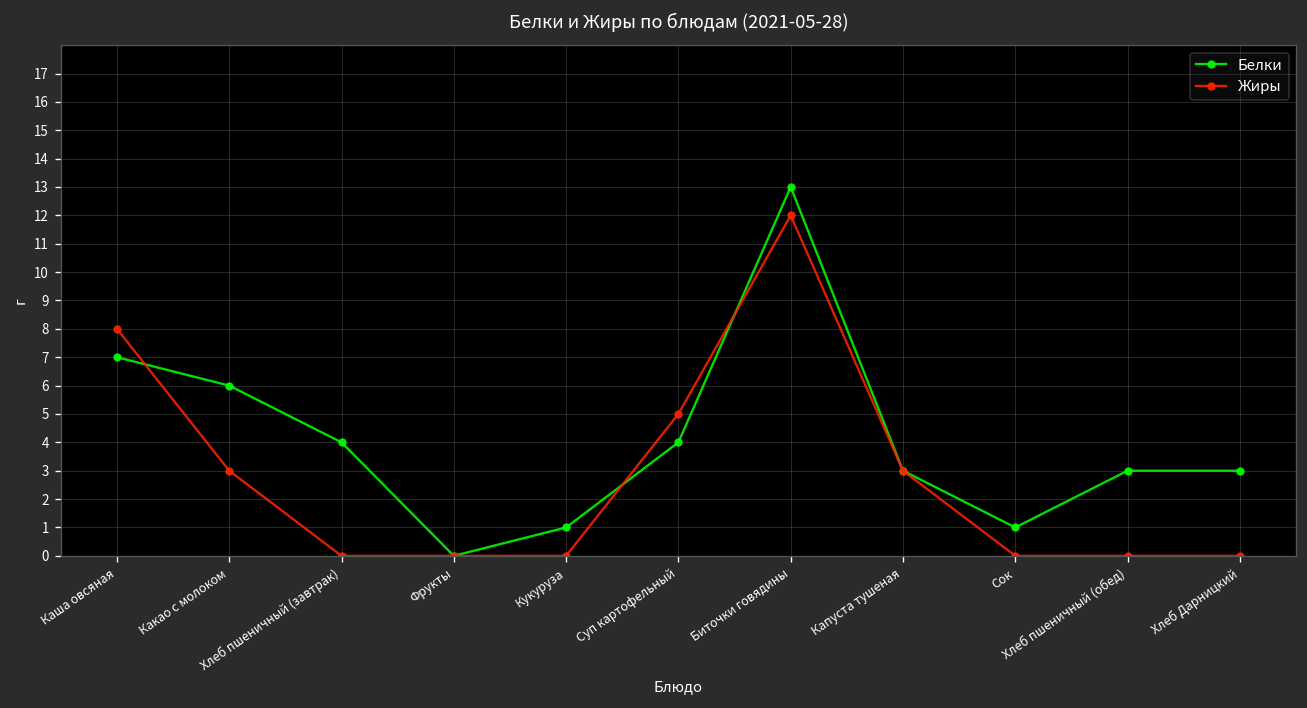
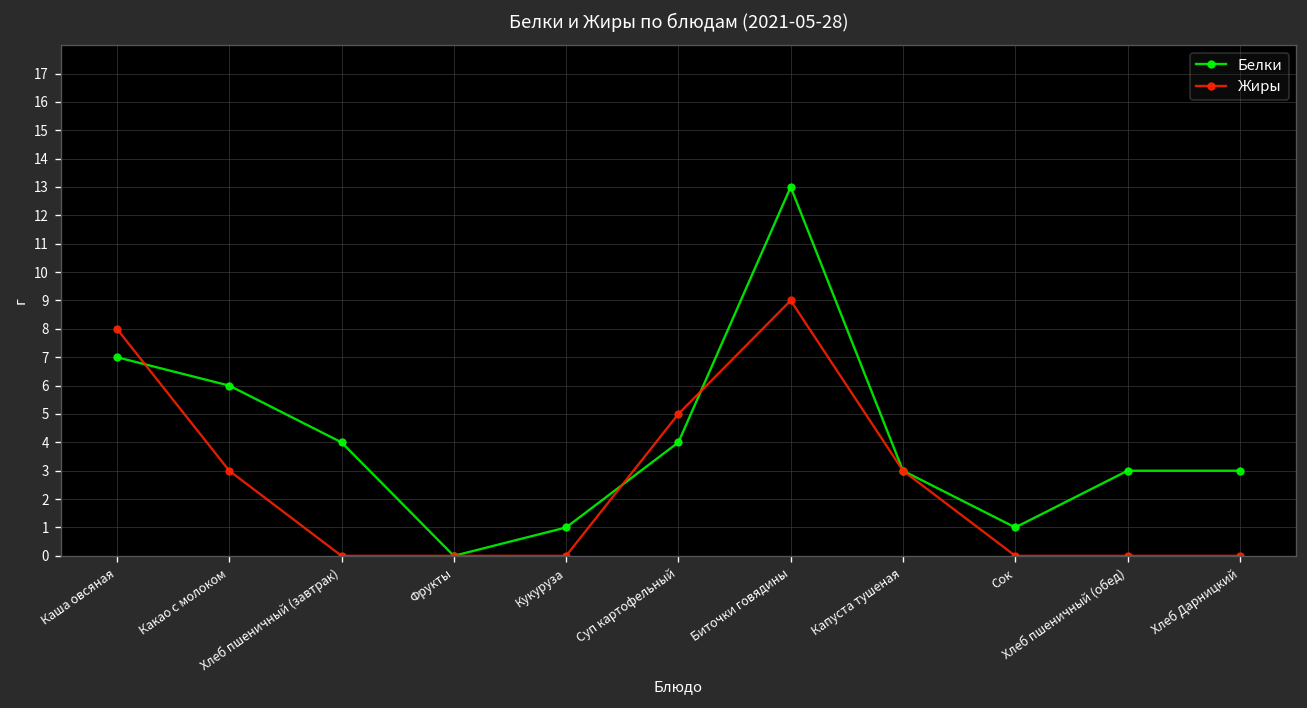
  {
    "Белки": {
      "Каша овсяная": 7,
      "Какао с молоком": 6,
      "Хлеб пшеничный (завтрак)": 4,
      "Кукуруза": 1,
      "Суп картофельный": 4,
      "Биточки говядины": 13,
      "Сок": 1,
      "Хлеб пшеничный (обед)": 3,
      "Хлеб Дарницкий": 3
    },
    "Жиры": {
      "Каша овсяная": 8,
      "Какао с молоком": 3,
      "Хлеб пшеничный (завтрак)": 0,
      "Кукуруза": 0,
      "Суп картофельный": 5,
-     "Биточки говядины": 12,
+     "Биточки говядины": 9,
      "Сок": 0,
      "Хлеб пшеничный (обед)": 0,
      "Хлеб Дарницкий": 0
    }
  }
